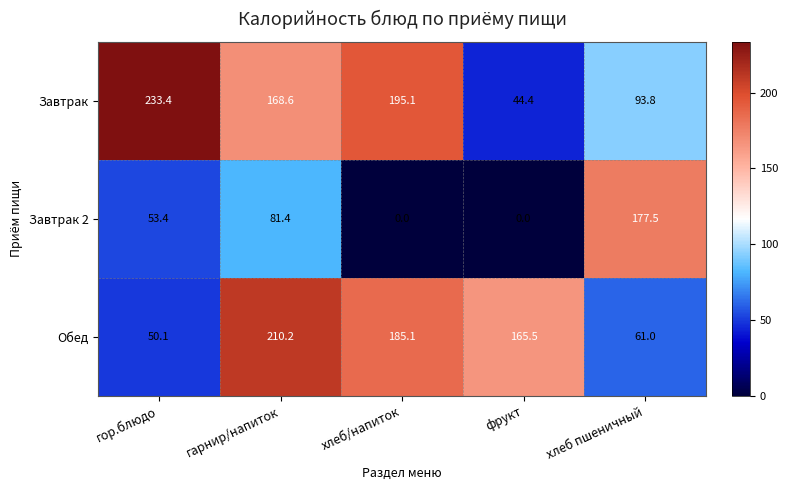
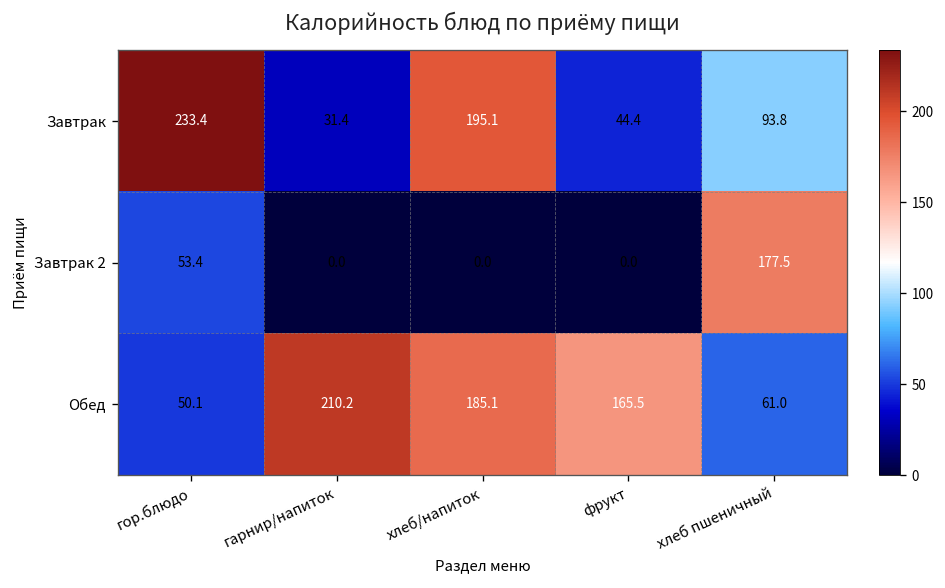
  {
    "Завтрак": {
      "гор.блюдо": 233.4,
-     "гарнир/напиток": 168.6,
+     "гарнир/напиток": 31.4,
      "хлеб/напиток": 195.1,
      "фрукт": 44.4,
      "хлеб пшеничный": 93.8
    },
    "Завтрак 2": {
      "гор.блюдо": 53.4,
-     "гарнир/напиток": 81.4,
+     "гарнир/напиток": 0.0,
      "хлеб/напиток": 0.0,
      "фрукт": 0.0,
      "хлеб пшеничный": 177.5
    },
    "Обед": {
      "гор.блюдо": 50.1,
      "гарнир/напиток": 210.2,
      "хлеб/напиток": 185.1,
      "фрукт": 165.5,
      "хлеб пшеничный": 61.0
    }
  }
